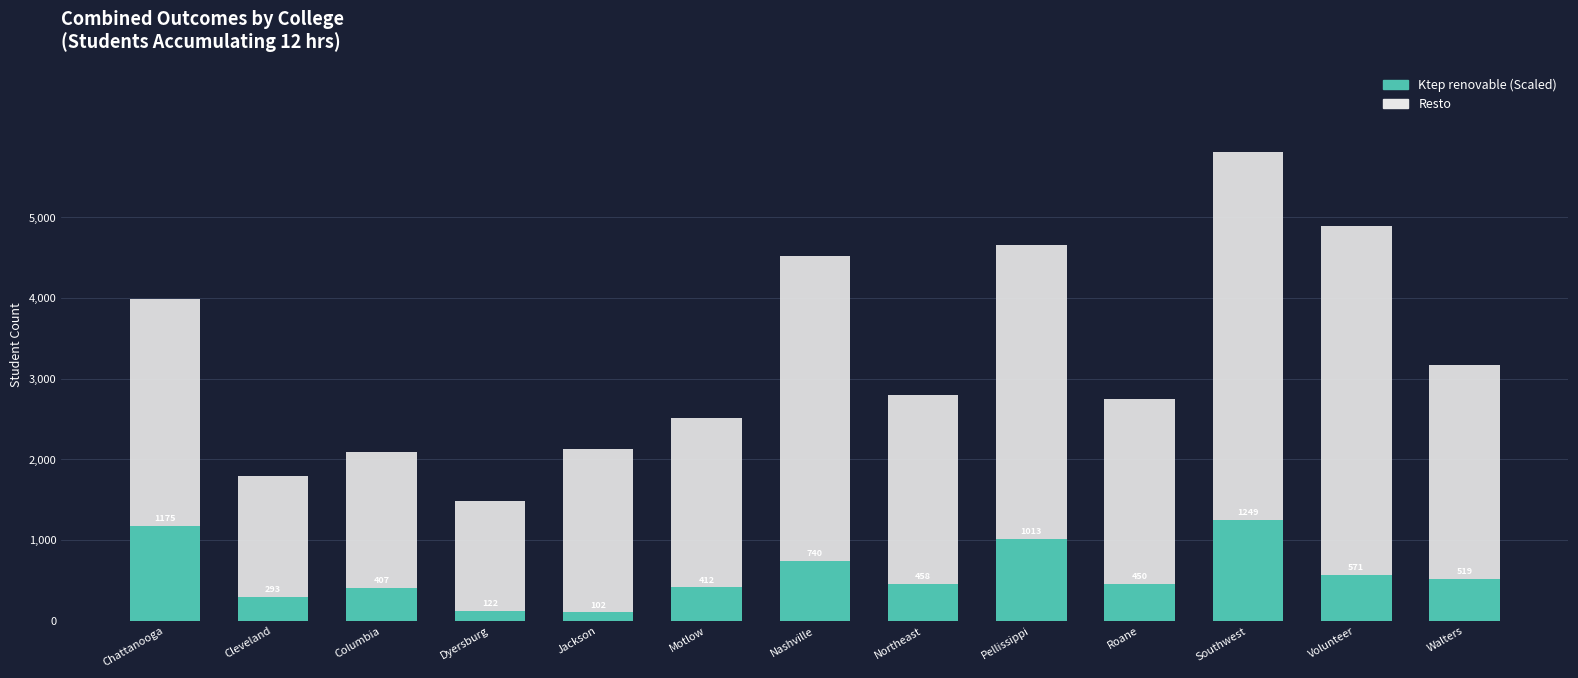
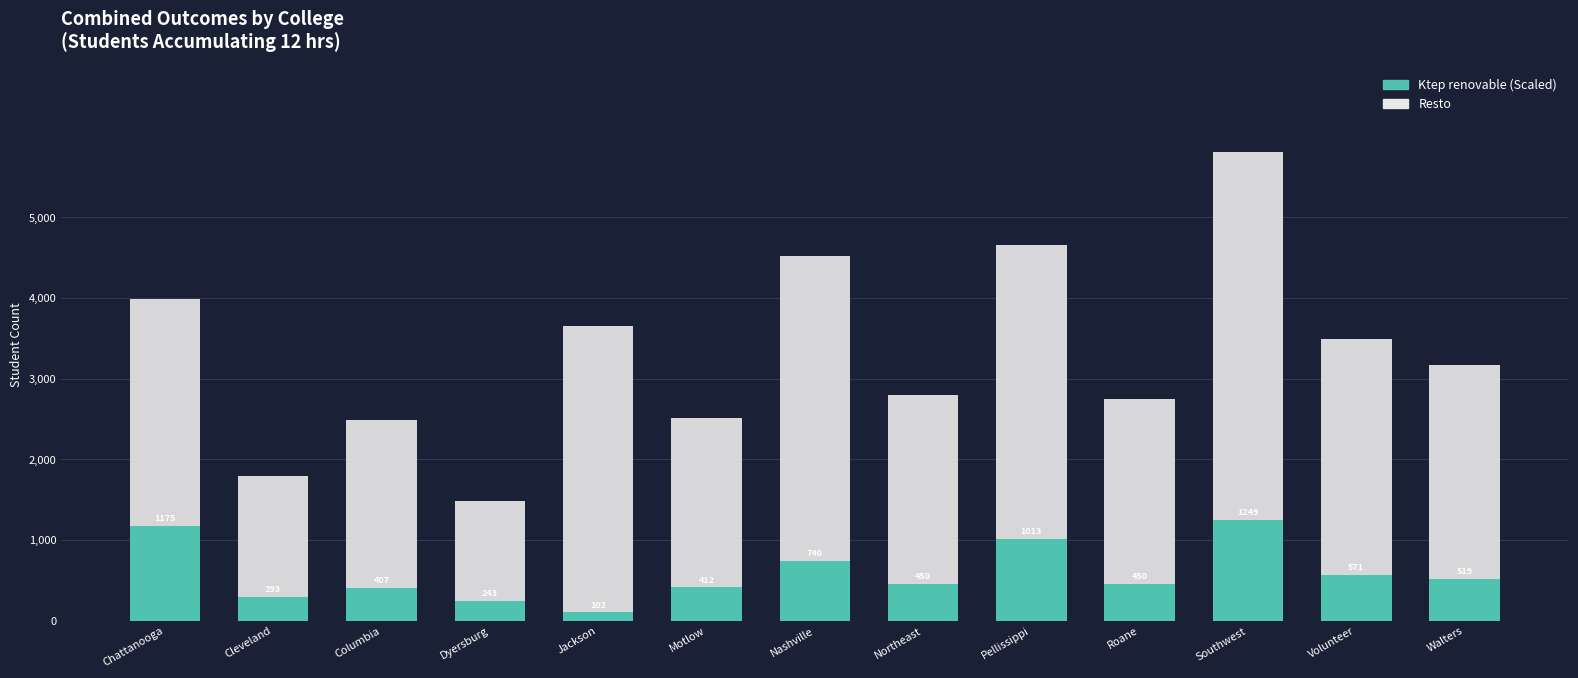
  {
    "Resto": {
      "Chattanooga": "4,000",
      "Cleveland": "1,800",
-     "Columbia": "2,100",
+     "Columbia": "2,500",
      "Dyersburg": "1,500",
-     "Jackson": "2,100",
+     "Jackson": "3,700",
      "Motlow": "2,500",
      "Nashville": "4,500",
      "Northeast": "2,800",
      "Pellissippi": "4,700",
      "Roane": "2,700",
      "Southwest": "5,800",
-     "Volunteer": "4,900",
+     "Volunteer": "3,500",
      "Walters": "3,200"
    },
    "Ktep renovable (Scaled)": {
-     "Dyersburg": "100"
+     "Dyersburg": "200"
    }
  }
